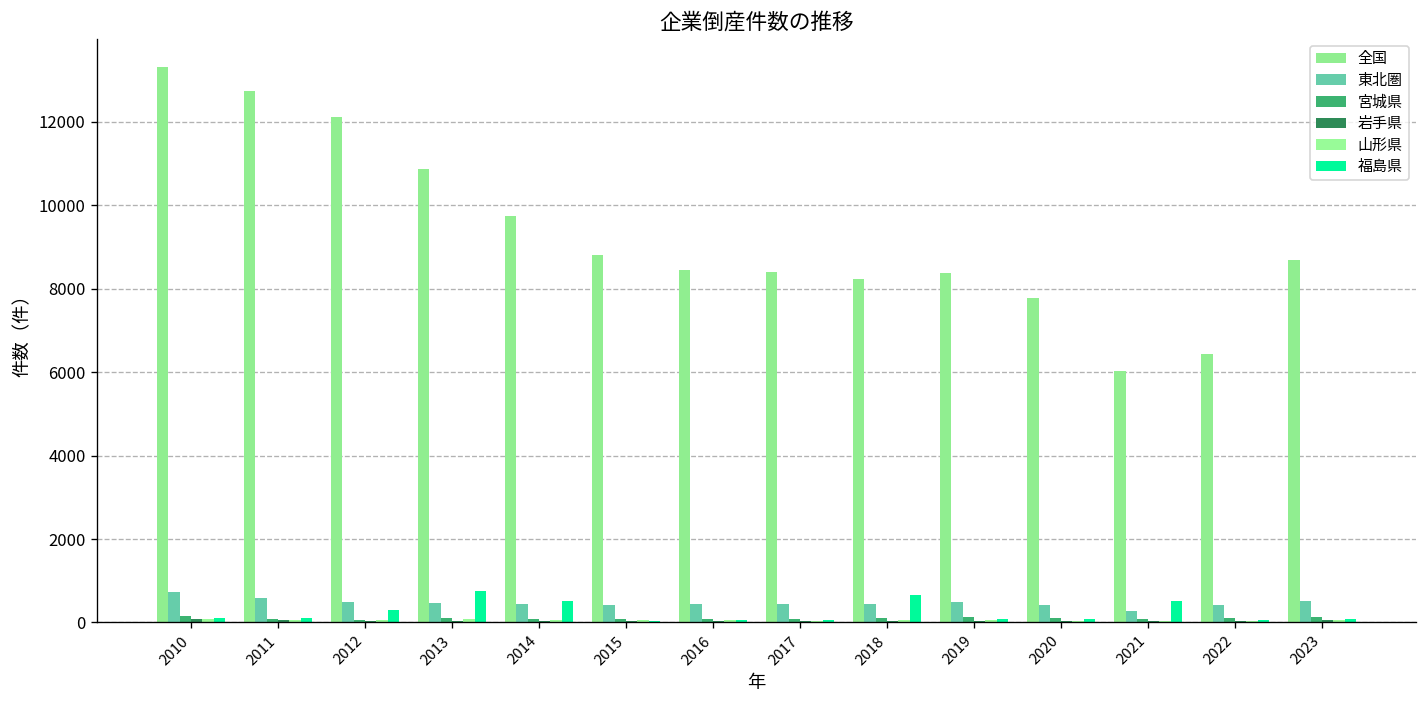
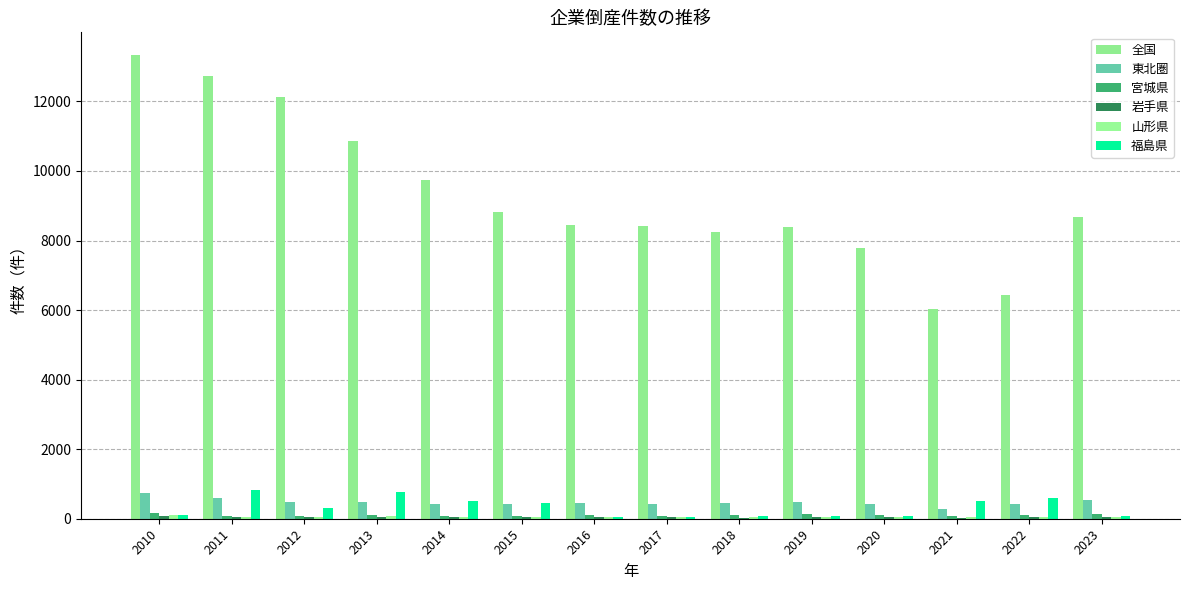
  {
    "福島県": {
      "2010": 100,
-     "2011": 100,
+     "2011": 800,
      "2012": 300,
      "2013": 800,
      "2014": 500,
-     "2015": 0,
-     "2018": 700,
+     "2015": 500,
+     "2018": 100,
      "2019": 100,
      "2020": 100,
      "2021": 500,
-     "2022": 100,
+     "2022": 600,
      "2023": 100
    }
  }
